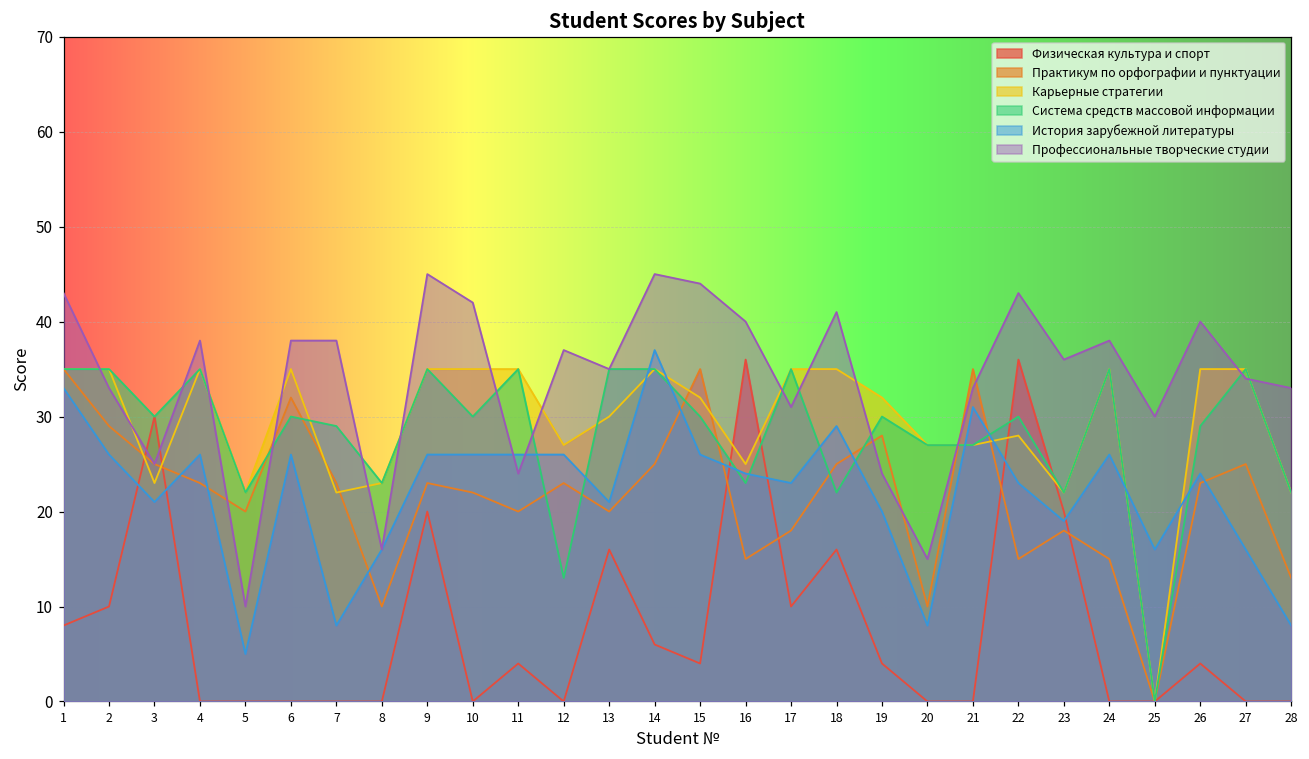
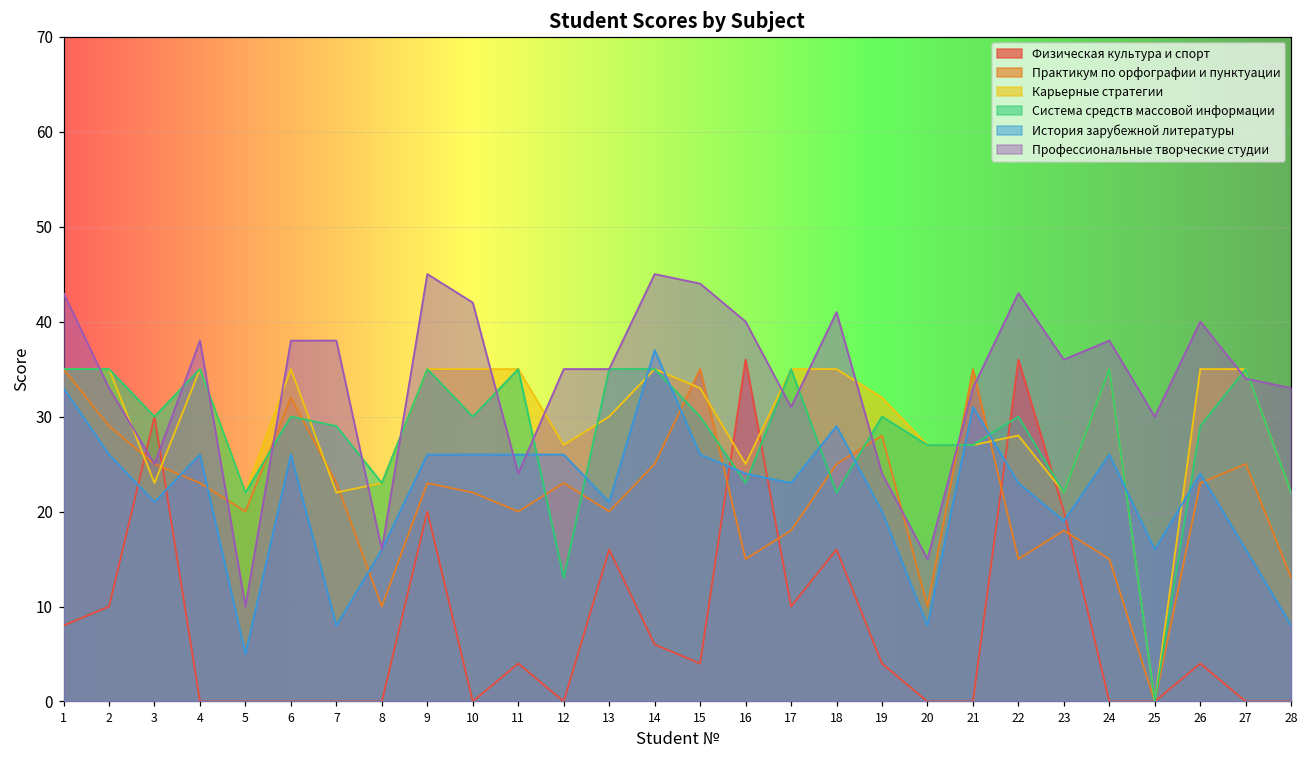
  {
    "Карьерные стратегии": {
      "3": 23,
      "6": 35,
      "7": 22,
      "10": 35,
      "12": 27,
      "13": 30,
-     "15": 32,
+     "15": 33,
      "16": 25,
      "18": 35,
      "19": 32,
      "22": 28,
      "26": 35
    },
    "Система средств массовой информации": {
      "6": 30,
      "7": 29,
      "10": 30,
      "12": 13,
      "15": 30,
      "16": 23,
      "18": 22,
      "19": 30,
      "22": 30,
      "26": 29
    },
    "История зарубежной литературы": {
      "1": 33,
      "2": 26,
      "3": 21,
      "4": 26,
      "5": 5,
      "6": 26,
      "7": 8,
      "9": 26,
      "10": 26,
      "11": 26,
      "12": 26,
      "13": 21,
      "14": 37,
      "15": 26,
      "16": 24,
      "17": 23,
      "18": 29,
      "19": 20,
      "20": 8,
      "21": 31,
      "22": 23,
      "23": 19,
      "24": 26,
      "25": 16,
      "26": 24,
      "27": 16,
      "28": 8
    },
    "Профессиональные творческие студии": {
      "1": 43,
      "2": 33,
      "4": 38,
      "5": 10,
      "6": 38,
      "7": 38,
      "9": 45,
      "10": 42,
      "11": 24,
-     "12": 37,
+     "12": 35,
      "14": 45,
      "15": 44,
      "16": 40,
      "17": 31,
      "18": 41,
      "19": 24,
      "20": 15,
      "21": 33,
      "22": 43,
      "23": 36,
      "24": 38,
      "25": 30,
      "26": 40,
      "27": 34,
      "28": 33
    }
  }
